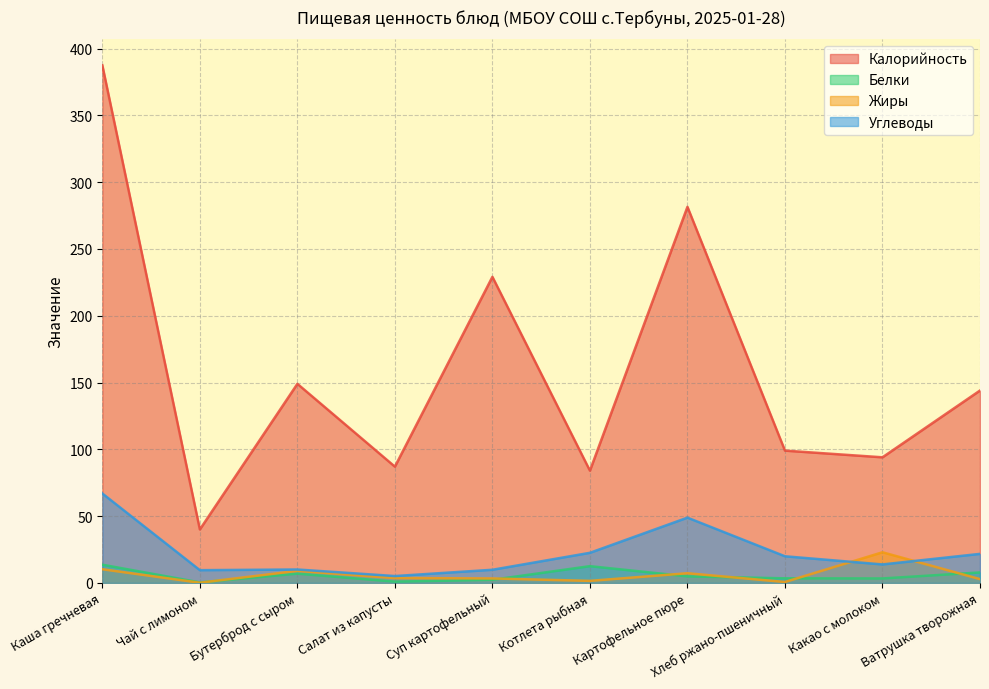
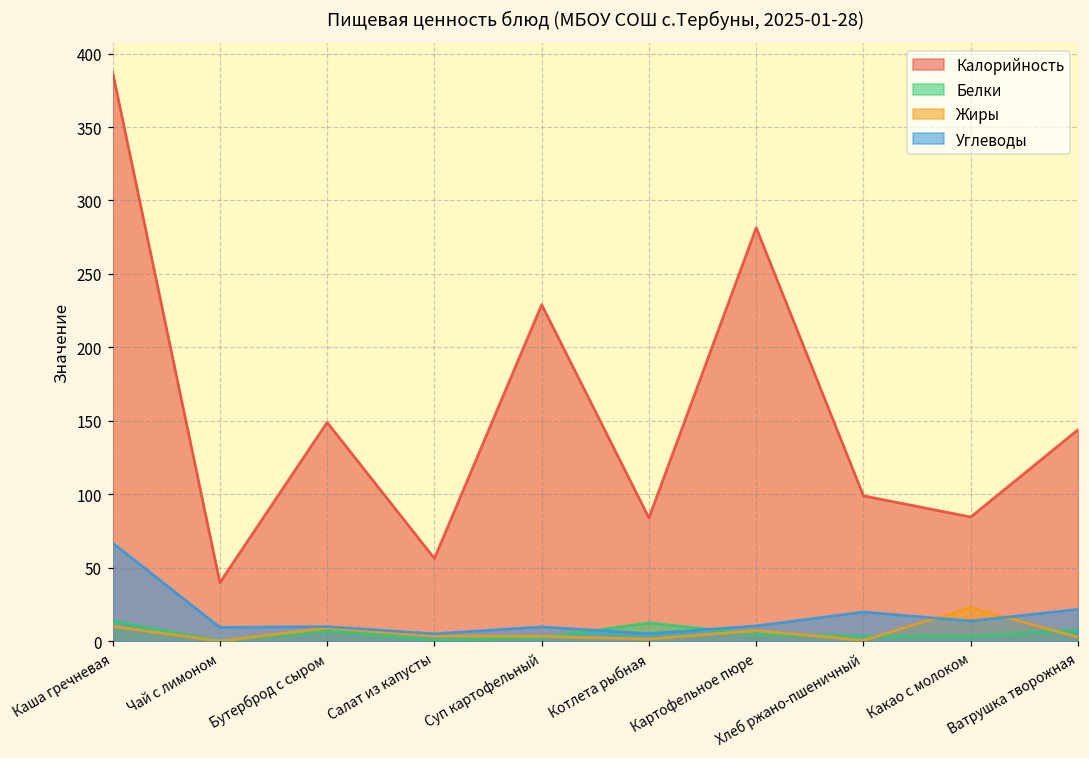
  {
    "Калорийность": {
      "Каша гречневая": 388,
      "Чай с лимоном": 40,
      "Бутерброд с сыром": 149,
-     "Салат из капусты": 87,
+     "Салат из капусты": 56,
      "Суп картофельный": 229,
      "Котлета рыбная": 84,
      "Картофельное пюре": 282,
      "Хлеб ржано-пшеничный": 99,
-     "Какао с молоком": 94,
+     "Какао с молоком": 85,
      "Ватрушка творожная": 144
    },
    "Белки": {
      "Каша гречневая": 14,
      "Бутерброд с сыром": 7,
      "Салат из капусты": 1,
      "Котлета рыбная": 13,
      "Картофельное пюре": 5,
      "Хлеб ржано-пшеничный": 3,
      "Какао с молоком": 3,
      "Ватрушка творожная": 8
    },
    "Жиры": {
      "Каша гречневая": 10,
      "Котлета рыбная": 2,
      "Картофельное пюре": 7,
      "Хлеб ржано-пшеничный": 1,
      "Какао с молоком": 23,
      "Ватрушка творожная": 3
    },
    "Углеводы": {
      "Каша гречневая": 67,
      "Чай с лимоном": 10,
      "Суп картофельный": 10,
-     "Котлета рыбная": 23,
-     "Картофельное пюре": 49,
+     "Котлета рыбная": 5,
+     "Картофельное пюре": 10,
      "Хлеб ржано-пшеничный": 20,
      "Какао с молоком": 14,
      "Ватрушка творожная": 22
    }
  }
